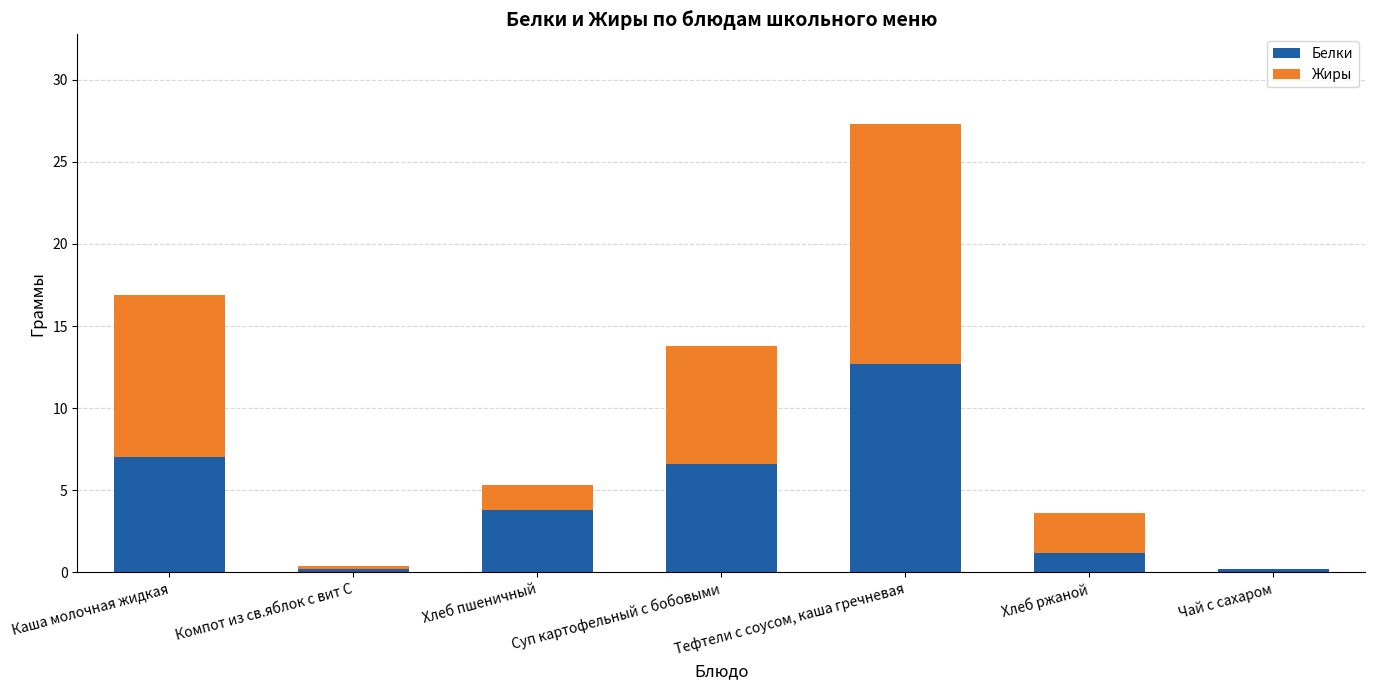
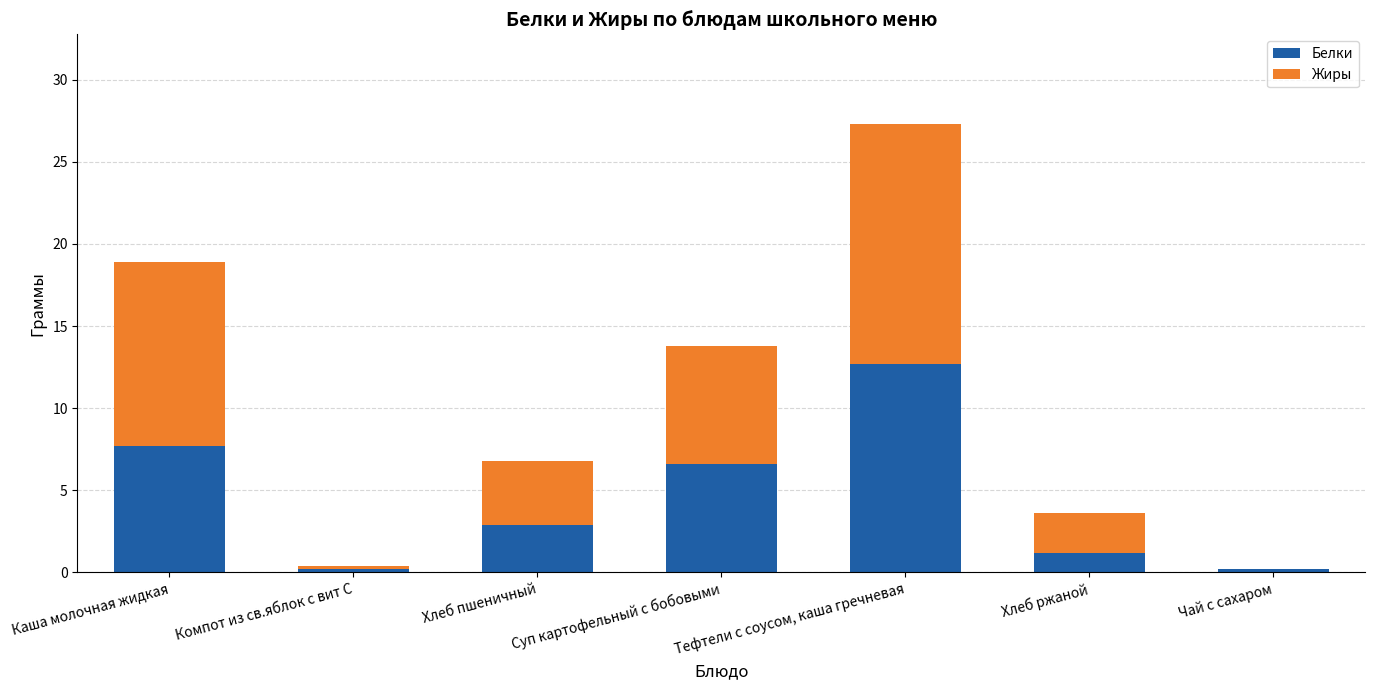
  {
    "Белки": {
-     "Каша молочная жидкая": 7.0,
+     "Каша молочная жидкая": 7.7,
      "Компот из св.яблок с вит С": 0.2,
-     "Хлеб пшеничный": 3.8,
+     "Хлеб пшеничный": 2.9,
      "Суп картофельный с бобовыми": 6.6,
      "Тефтели с соусом, каша гречневая": 12.7,
      "Хлеб ржаной": 1.2,
      "Чай с сахаром": 0.2
    },
    "Жиры": {
-     "Каша молочная жидкая": 9.9,
+     "Каша молочная жидкая": 11.2,
      "Компот из св.яблок с вит С": 0.2,
-     "Хлеб пшеничный": 1.5,
+     "Хлеб пшеничный": 3.9,
      "Суп картофельный с бобовыми": 7.2,
      "Тефтели с соусом, каша гречневая": 14.6,
      "Хлеб ржаной": 2.4,
      "Чай с сахаром": 0.0
    }
  }
